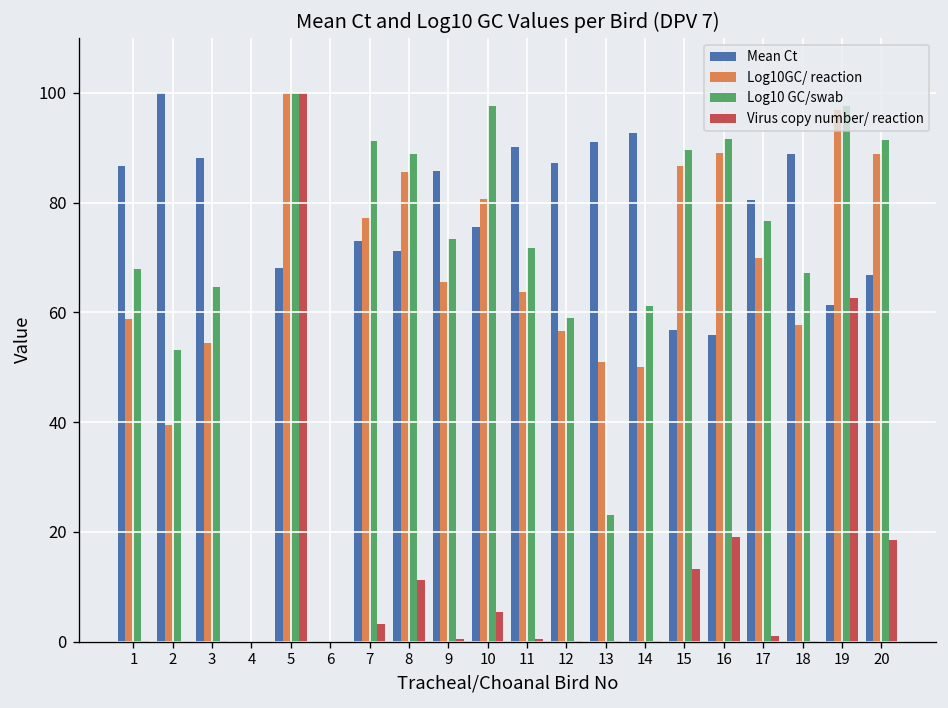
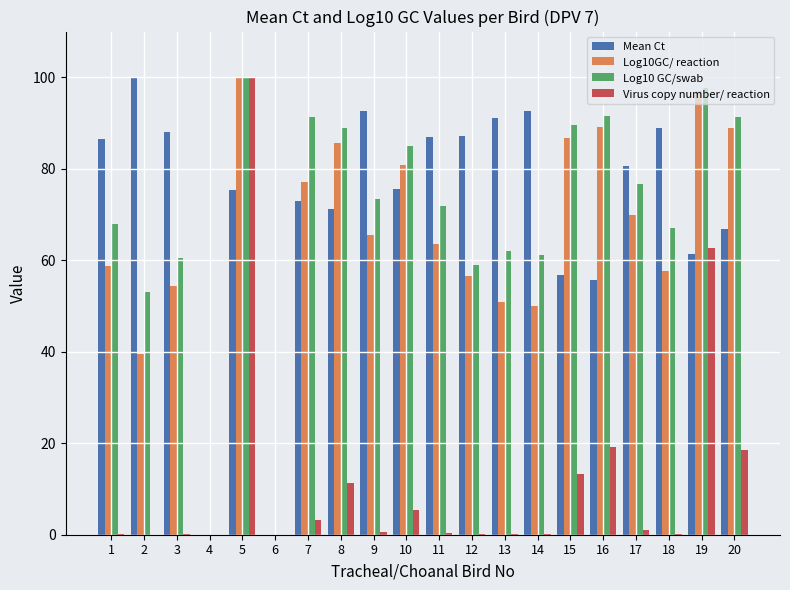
  {
    "Mean Ct": {
      "1": 87,
      "2": 100,
      "3": 88,
      "4": 0,
-     "5": 68,
+     "5": 75,
      "6": 0,
      "7": 73,
      "8": 71,
-     "9": 86,
+     "9": 93,
      "10": 75,
-     "11": 90,
+     "11": 87,
      "12": 87,
      "13": 91,
      "14": 93,
      "15": 57,
      "16": 56,
      "17": 81,
      "18": 89,
      "19": 61,
      "20": 67
    },
    "Log10 GC/swab": {
      "1": 68,
      "2": 53,
-     "3": 65,
+     "3": 61,
      "4": 0,
      "5": 100,
      "6": 0,
      "7": 91,
      "8": 89,
      "9": 73,
-     "10": 98,
+     "10": 85,
      "11": 72,
      "12": 59,
-     "13": 23,
+     "13": 62,
      "14": 61,
      "15": 90,
      "16": 92,
      "17": 77,
      "18": 67,
      "20": 91
    }
  }
